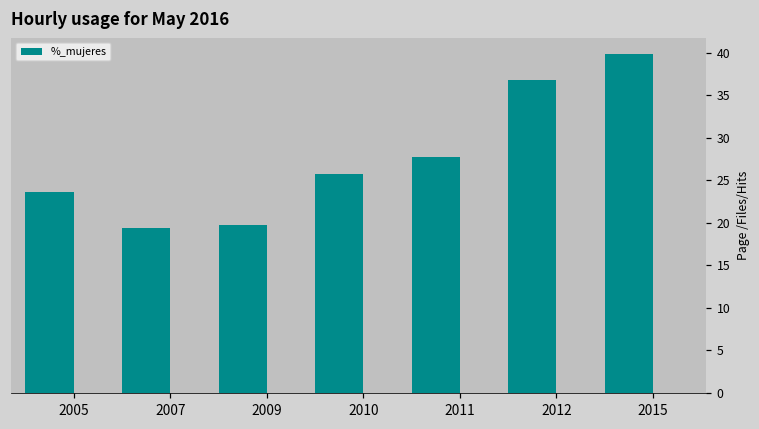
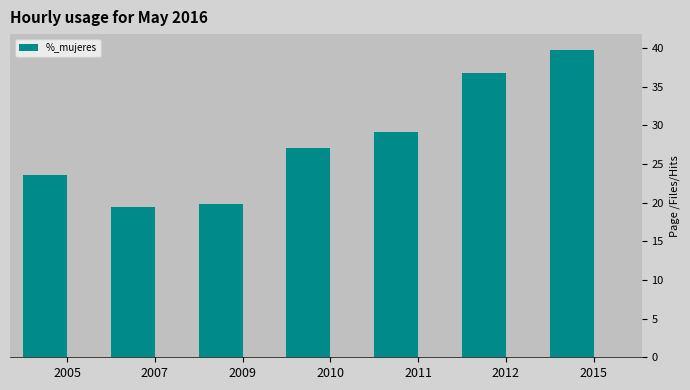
  {
    "2005": 24,
    "2007": 19,
    "2009": 20,
-   "2010": 26,
-   "2011": 28,
+   "2010": 27,
+   "2011": 29,
    "2012": 37,
    "2015": 40
  }
